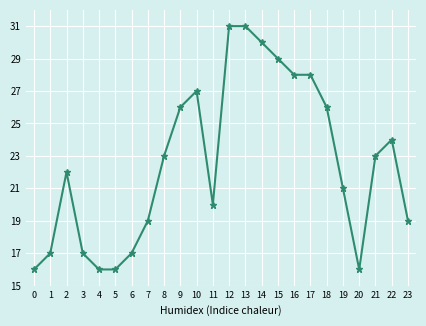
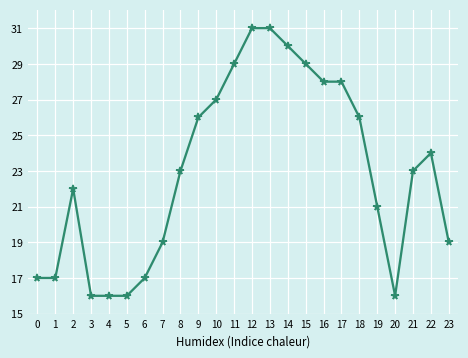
  {
-   "0": 16,
+   "0": 17,
    "1": 17,
    "2": 22,
-   "3": 17,
+   "3": 16,
    "4": 16,
    "5": 16,
    "6": 17,
    "7": 19,
    "8": 23,
    "9": 26,
    "10": 27,
-   "11": 20,
+   "11": 29,
    "12": 31,
    "13": 31,
    "14": 30,
    "15": 29,
    "16": 28,
    "17": 28,
    "18": 26,
    "19": 21,
    "20": 16,
    "21": 23,
    "22": 24,
    "23": 19
  }
